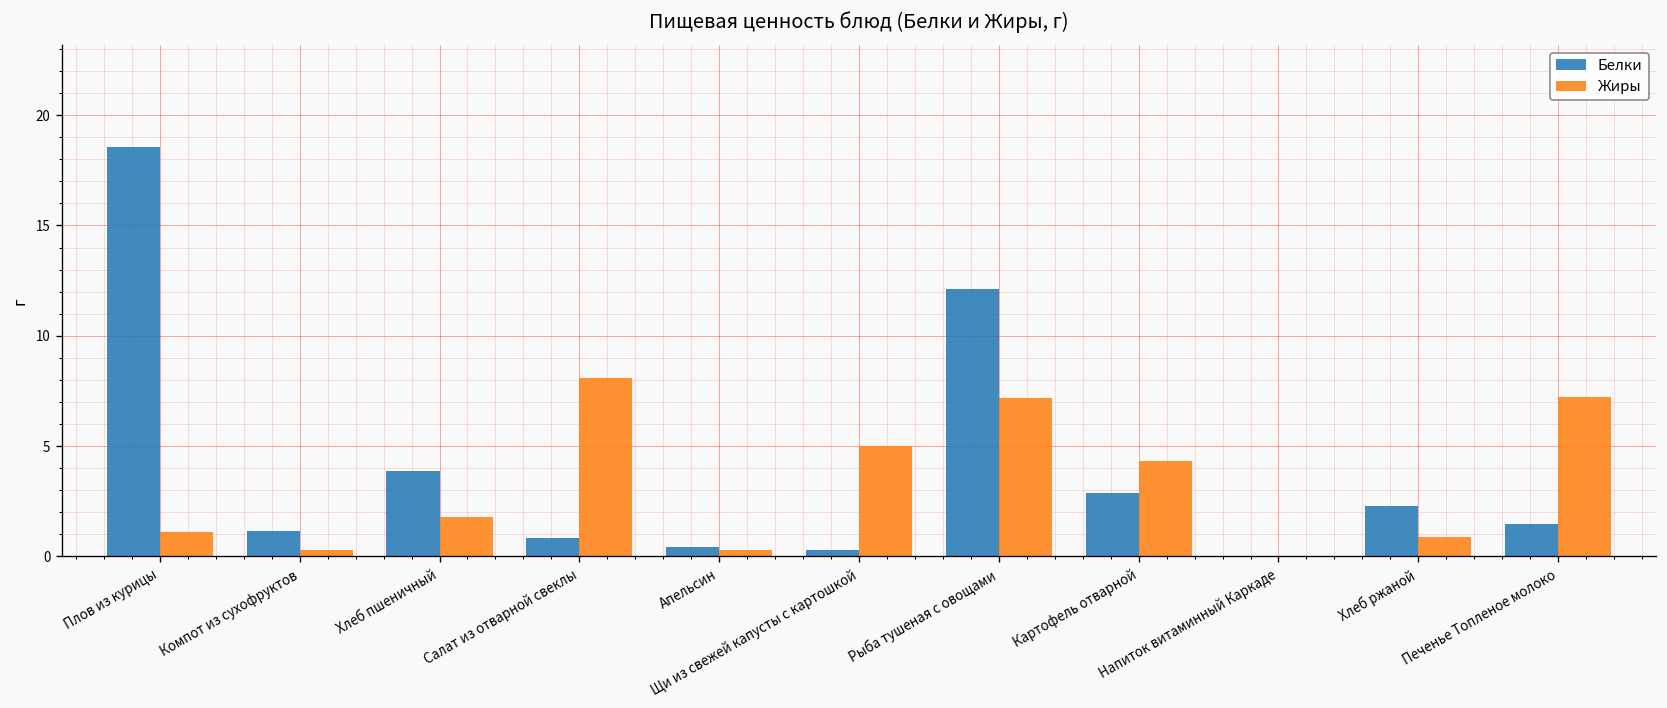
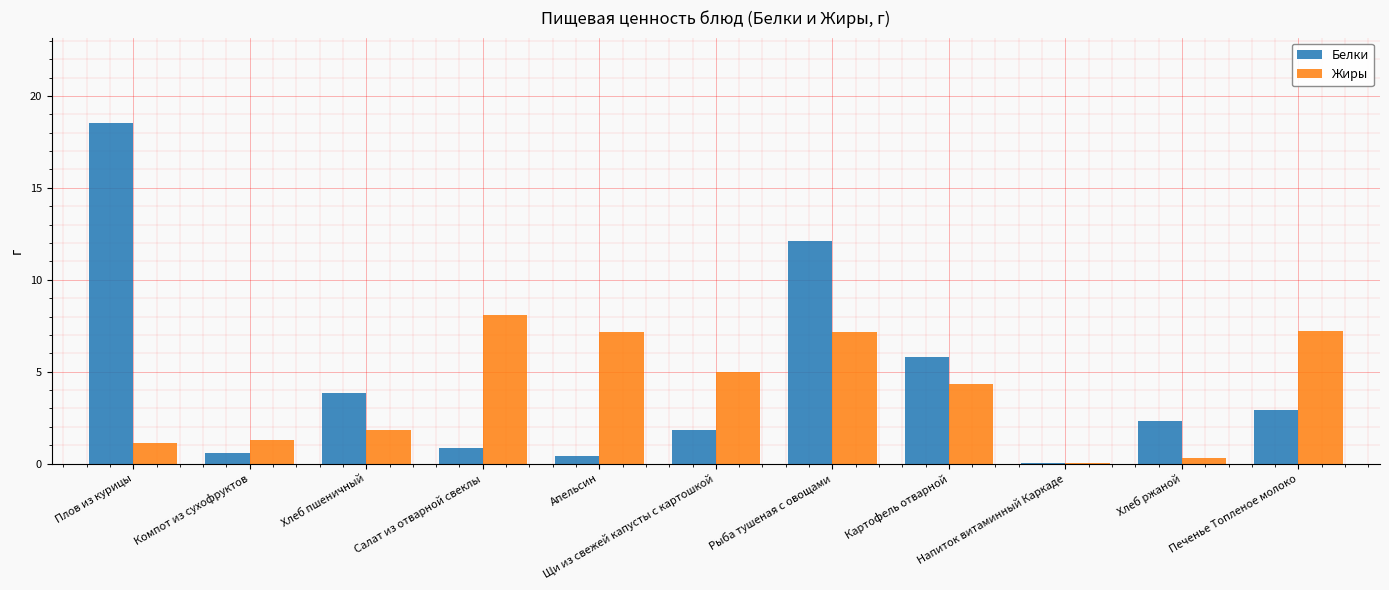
  {
    "Белки": {
      "Плов из курицы": 18.5,
-     "Компот из сухофруктов": 1.2,
+     "Компот из сухофруктов": 0.6,
      "Хлеб пшеничный": 3.9,
      "Салат из отварной свеклы": 0.8,
      "Апельсин": 0.4,
-     "Щи из свежей капусты с картошкой": 0.3,
+     "Щи из свежей капусты с картошкой": 1.8,
      "Рыба тушеная с овощами": 12.1,
-     "Картофель отварной": 2.9,
+     "Картофель отварной": 5.8,
      "Хлеб ржаной": 2.3,
-     "Печенье Топленое молоко": 1.5
+     "Печенье Топленое молоко": 2.9
    },
    "Жиры": {
      "Плов из курицы": 1.1,
-     "Компот из сухофруктов": 0.3,
+     "Компот из сухофруктов": 1.3,
      "Хлеб пшеничный": 1.8,
      "Салат из отварной свеклы": 8.1,
-     "Апельсин": 0.3,
+     "Апельсин": 7.2,
      "Щи из свежей капусты с картошкой": 5.0,
      "Рыба тушеная с овощами": 7.2,
      "Картофель отварной": 4.3,
-     "Хлеб ржаной": 0.9,
+     "Хлеб ржаной": 0.3,
      "Печенье Топленое молоко": 7.2
    }
  }
